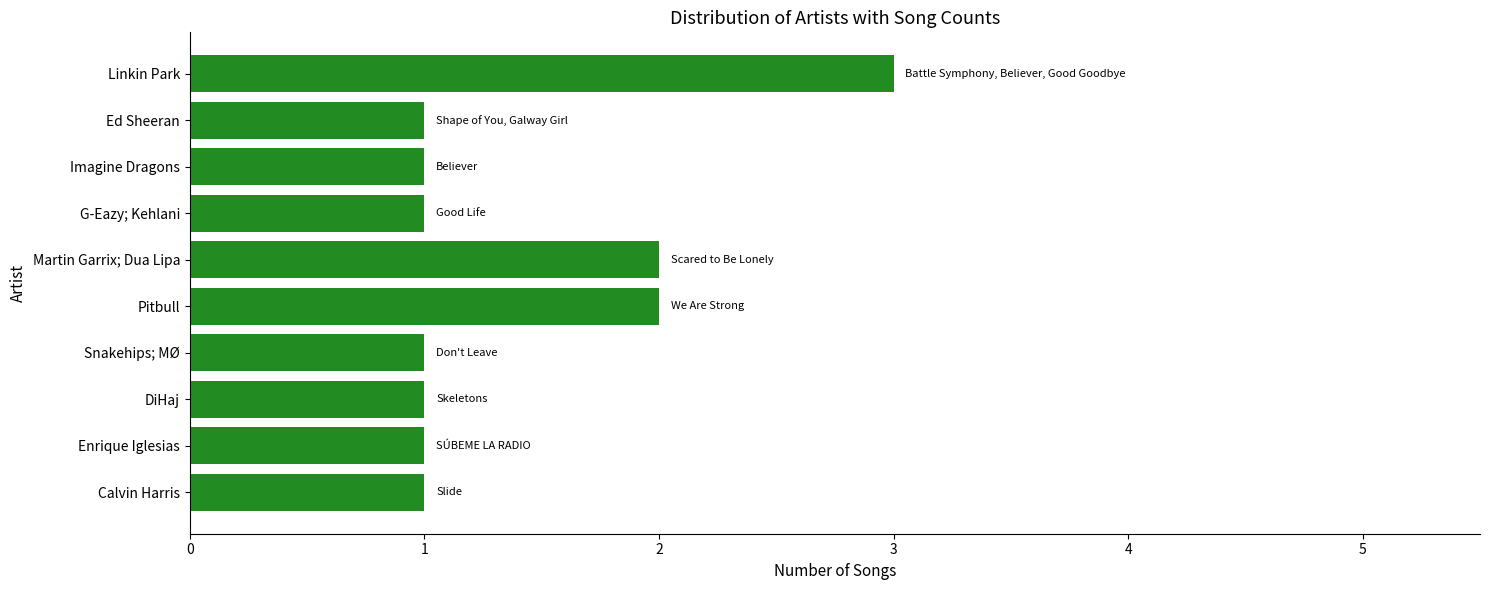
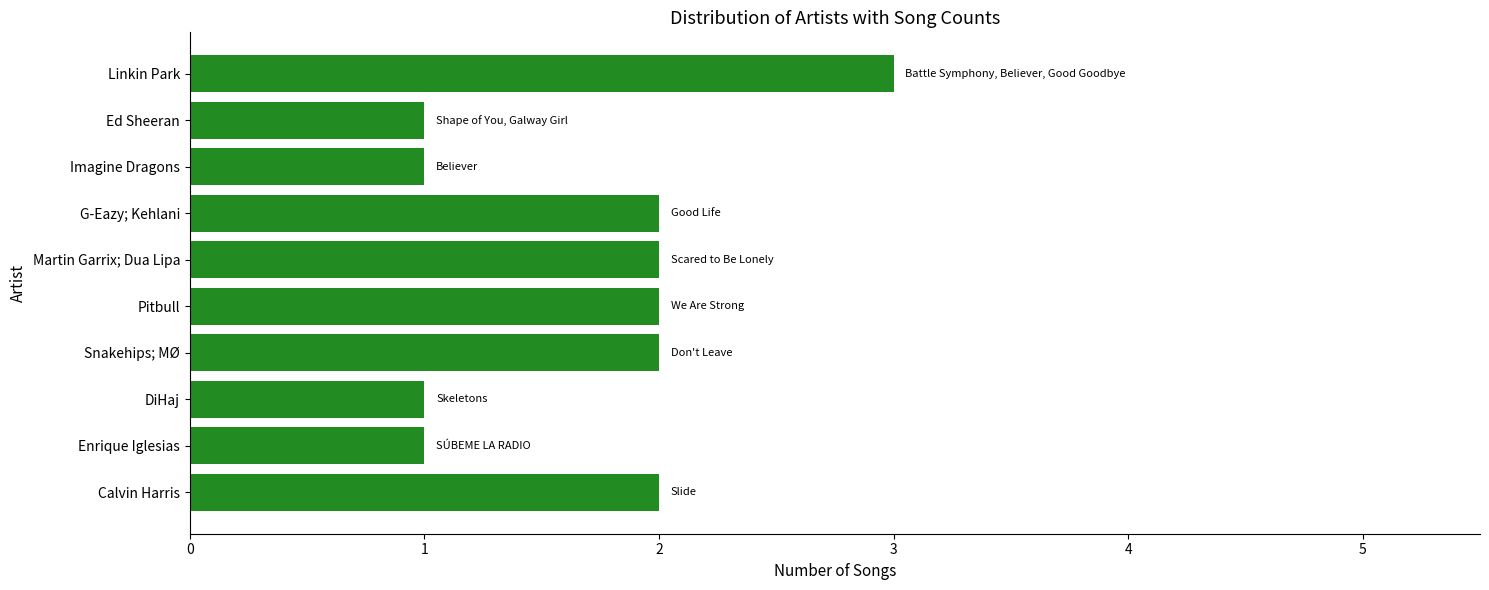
  {
    "Linkin Park": 3,
    "Ed Sheeran": 1,
    "Imagine Dragons": 1,
-   "G-Eazy; Kehlani": 1,
+   "G-Eazy; Kehlani": 2,
    "Martin Garrix; Dua Lipa": 2,
    "Pitbull": 2,
-   "Snakehips; MØ": 1,
+   "Snakehips; MØ": 2,
    "DiHaj": 1,
    "Enrique Iglesias": 1,
-   "Calvin Harris": 1
+   "Calvin Harris": 2
  }
